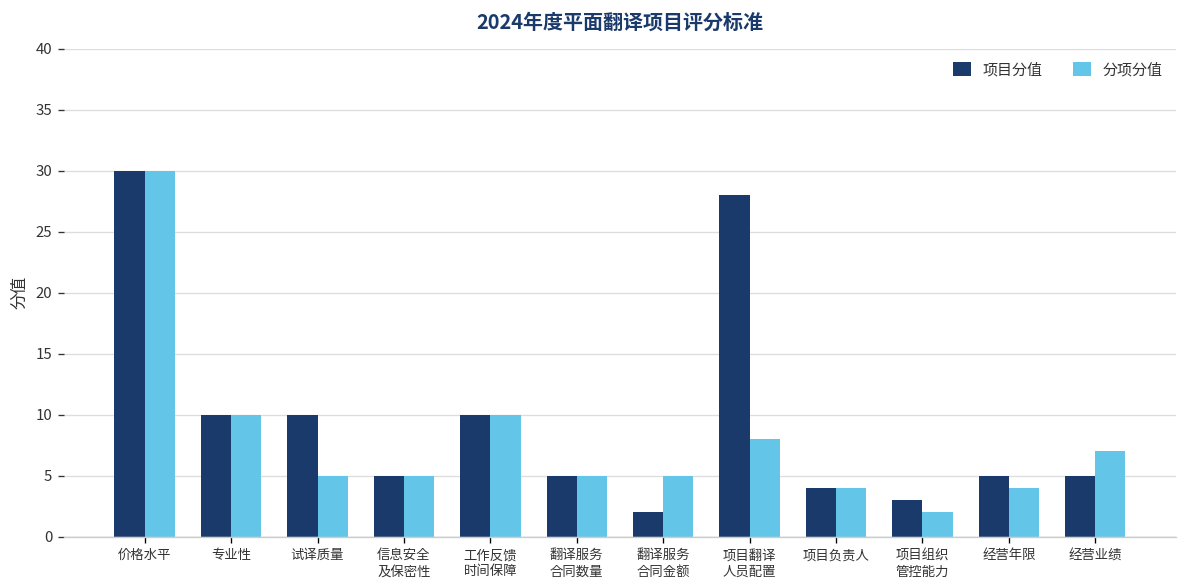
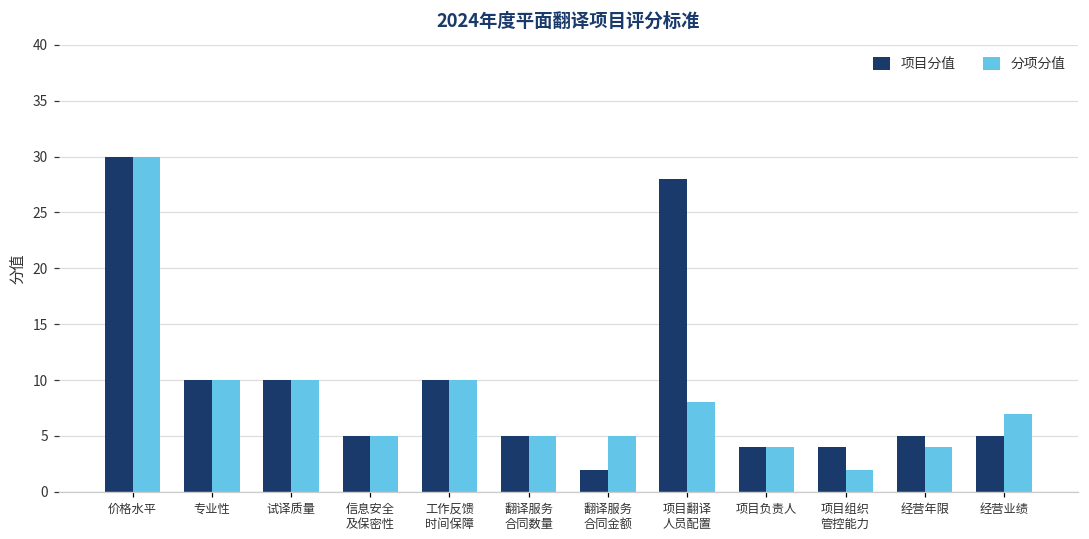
  {
    "项目分值": {
      "价格水平": 30,
      "专业性": 10,
      "试译质量": 10,
      "信息安全 及保密性": 5,
      "工作反馈 时间保障": 10,
      "翻译服务 合同数量": 5,
      "翻译服务 合同金额": 2,
      "项目翻译 人员配置": 28,
      "项目负责人": 4,
-     "项目组织 管控能力": 3,
+     "项目组织 管控能力": 4,
      "经营年限": 5,
      "经营业绩": 5
    },
    "分项分值": {
      "价格水平": 30,
      "专业性": 10,
-     "试译质量": 5,
+     "试译质量": 10,
      "信息安全 及保密性": 5,
      "工作反馈 时间保障": 10,
      "翻译服务 合同数量": 5,
      "翻译服务 合同金额": 5,
      "项目翻译 人员配置": 8,
      "项目负责人": 4,
      "项目组织 管控能力": 2,
      "经营年限": 4,
      "经营业绩": 7
    }
  }
